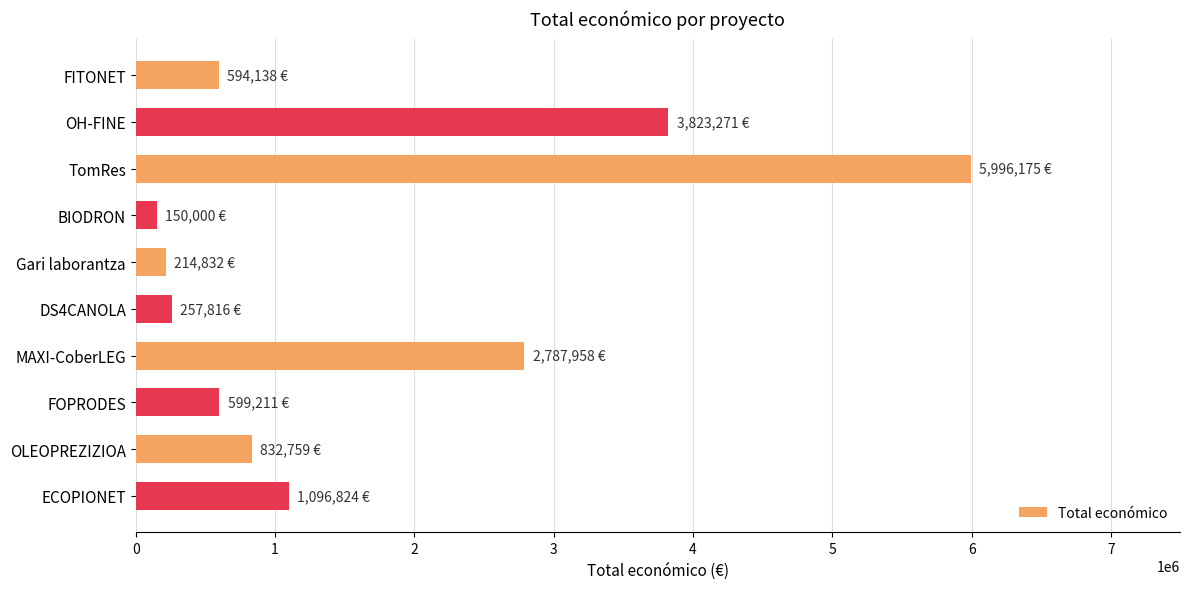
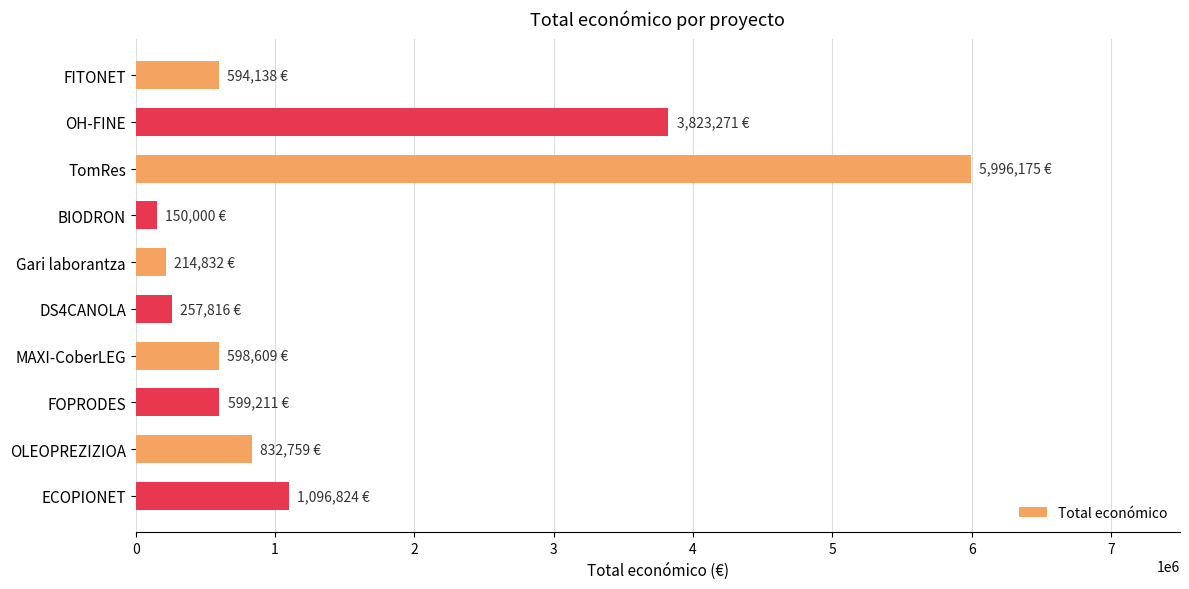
  {
    "FITONET": "594,138",
    "OH-FINE": "3,823,271",
    "TomRes": "5,996,175",
    "BIODRON": "150,000",
    "Gari laborantza": "214,832",
    "DS4CANOLA": "257,816",
-   "MAXI-CoberLEG": "2,787,958",
+   "MAXI-CoberLEG": "598,609",
    "FOPRODES": "599,211",
    "OLEOPREZIZIOA": "832,759",
    "ECOPIONET": "1,096,824"
  }
